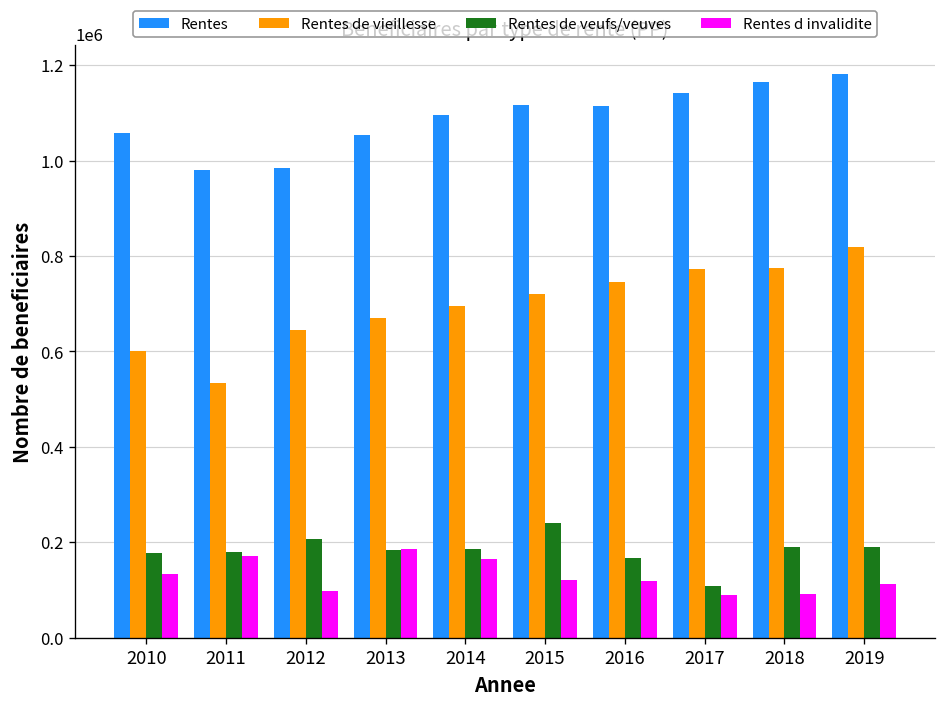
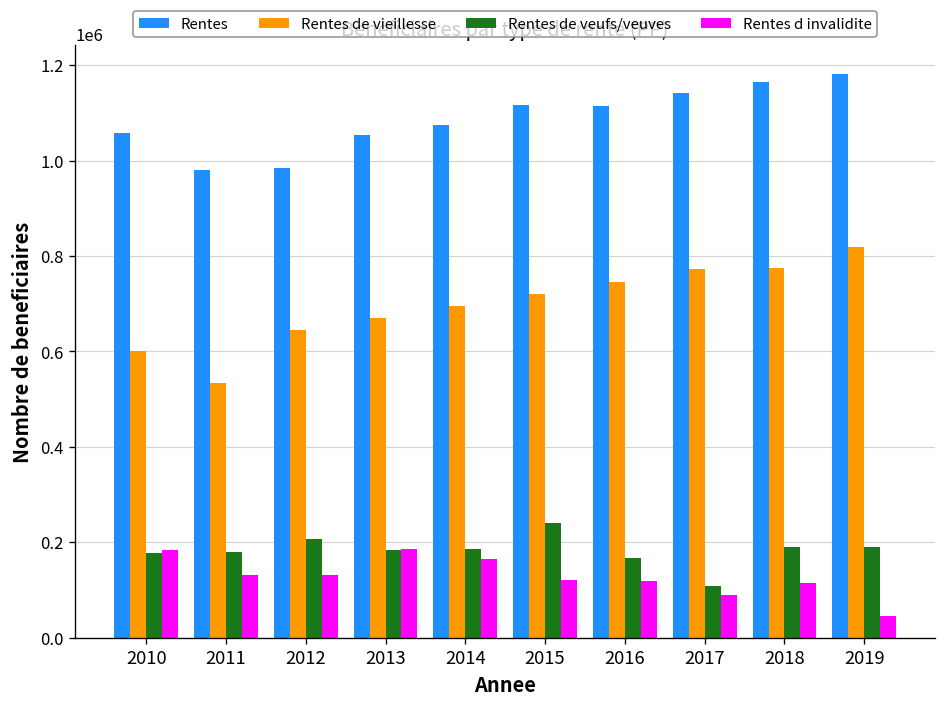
  {
    "Rentes": {
      "2010": 1060000,
      "2011": 980000,
      "2012": 980000,
      "2013": 1050000,
-     "2014": 1100000,
+     "2014": 1070000,
      "2015": 1120000,
      "2016": 1110000,
      "2017": 1140000,
      "2018": 1160000,
      "2019": 1180000
    },
    "Rentes de vieillesse": {
      "2010": 600000,
      "2011": 530000,
      "2012": 650000,
      "2013": 670000,
      "2014": 700000,
      "2015": 720000,
      "2016": 740000,
      "2017": 770000,
      "2018": 770000,
      "2019": 820000
    },
    "Rentes de veufs/veuves": {
      "2010": 180000,
      "2011": 180000,
      "2012": 210000,
      "2013": 180000,
      "2014": 190000,
      "2015": 240000,
      "2016": 170000,
      "2017": 110000,
      "2018": 190000,
      "2019": 190000
    },
    "Rentes d invalidite": {
-     "2010": 130000,
-     "2011": 170000,
-     "2012": 100000,
+     "2010": 180000,
+     "2011": 130000,
+     "2012": 130000,
      "2013": 190000,
      "2014": 160000,
      "2015": 120000,
      "2016": 120000,
      "2017": 90000,
-     "2018": 90000,
-     "2019": 110000
+     "2018": 110000,
+     "2019": 50000
    }
  }
